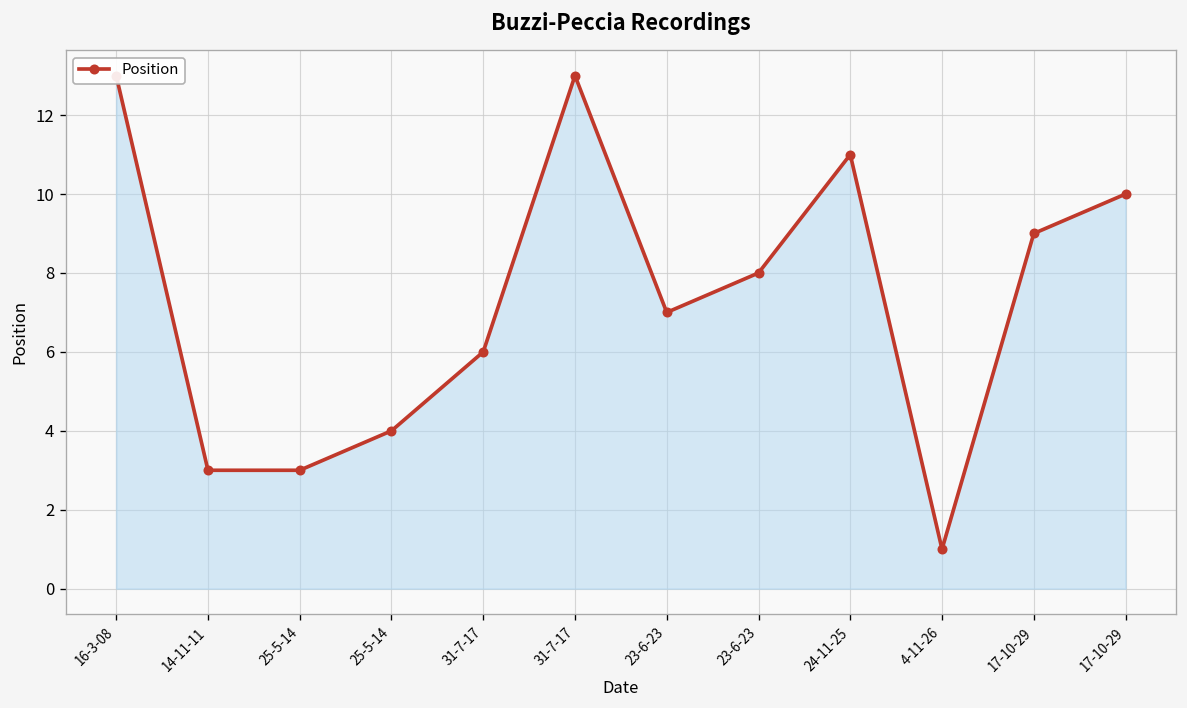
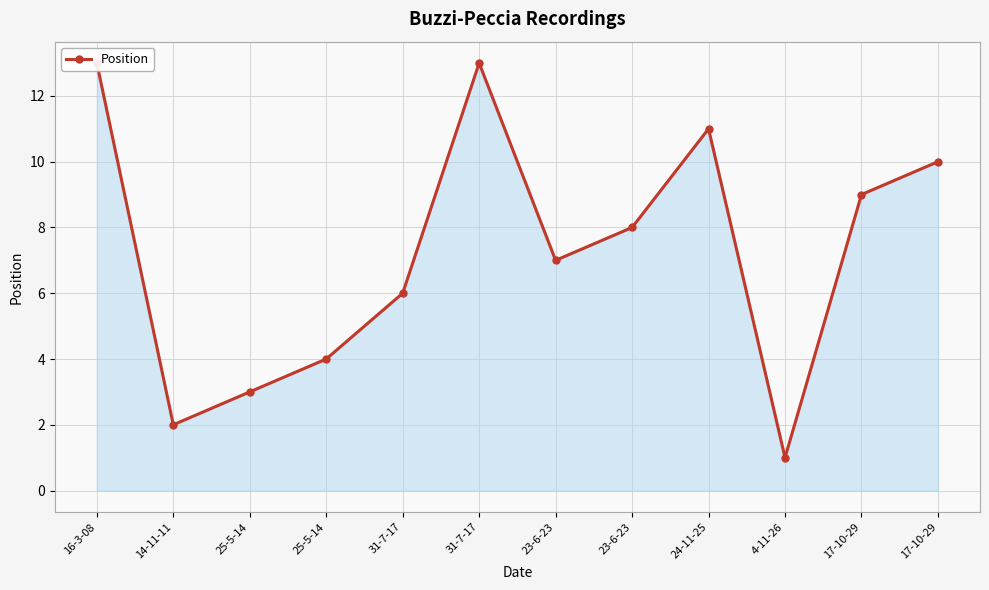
  {
-   "14-11-11": 3,
+   "14-11-11": 2,
    "24-11-25": 11,
    "4-11-26": 1
  }
